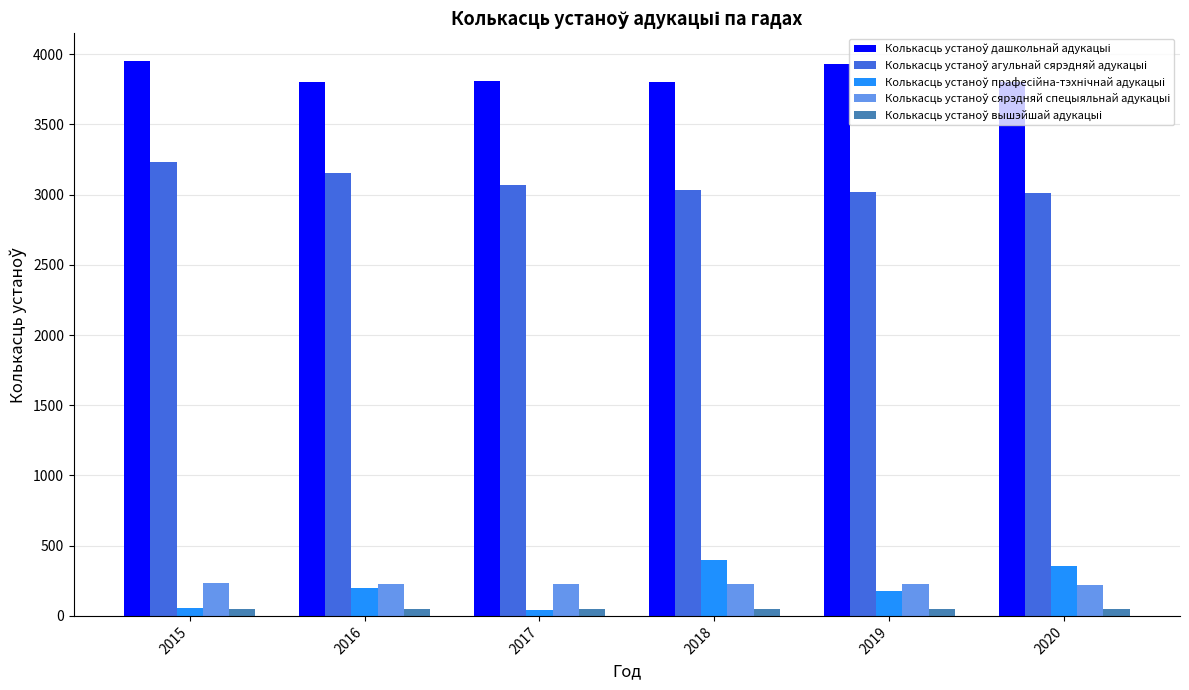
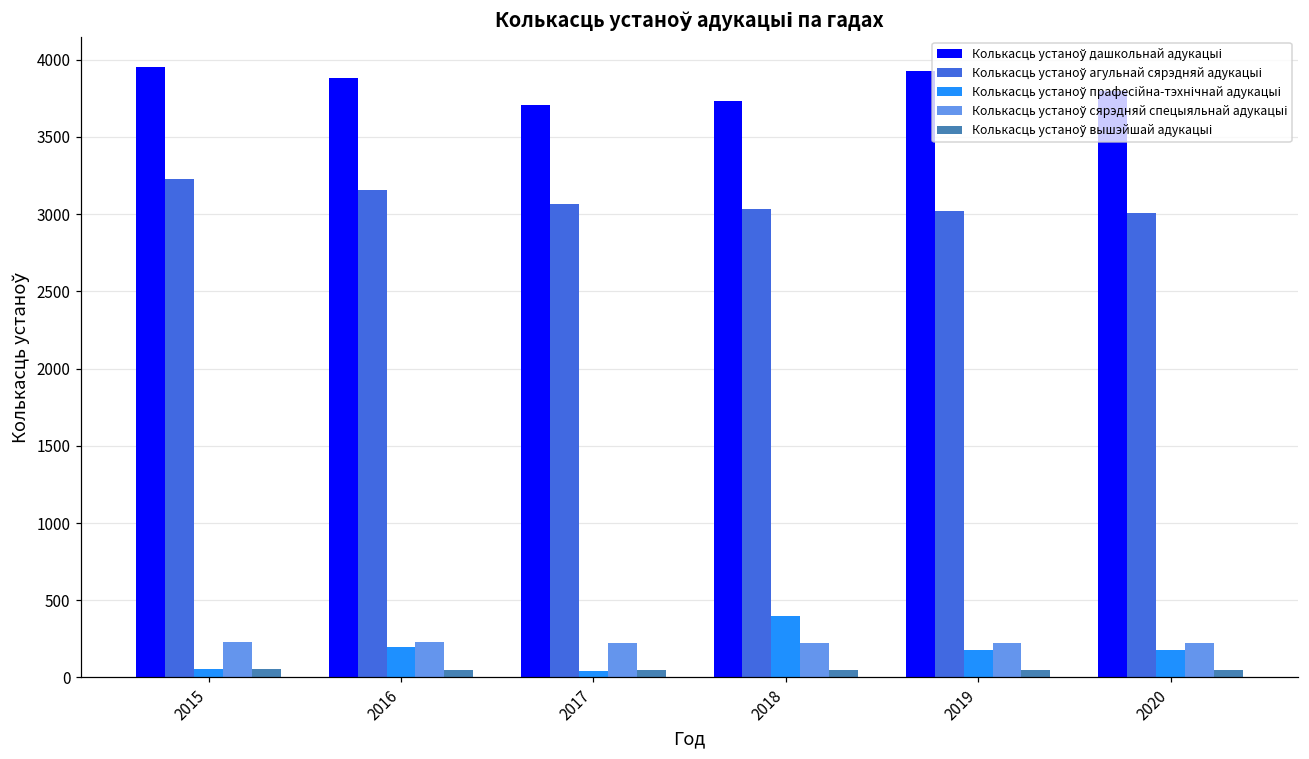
  {
    "Колькасць устаноў дашкольнай адукацыі": {
      "2015": 3950,
-     "2016": 3800,
-     "2017": 3810,
-     "2018": 3800,
+     "2016": 3880,
+     "2017": 3710,
+     "2018": 3730,
      "2019": 3930
    },
    "Колькасць устаноў прафесійна-тэхнічнай адукацыі": {
      "2015": 50,
      "2016": 200,
      "2017": 50,
      "2018": 400,
      "2019": 180,
-     "2020": 360
+     "2020": 180
    }
  }
